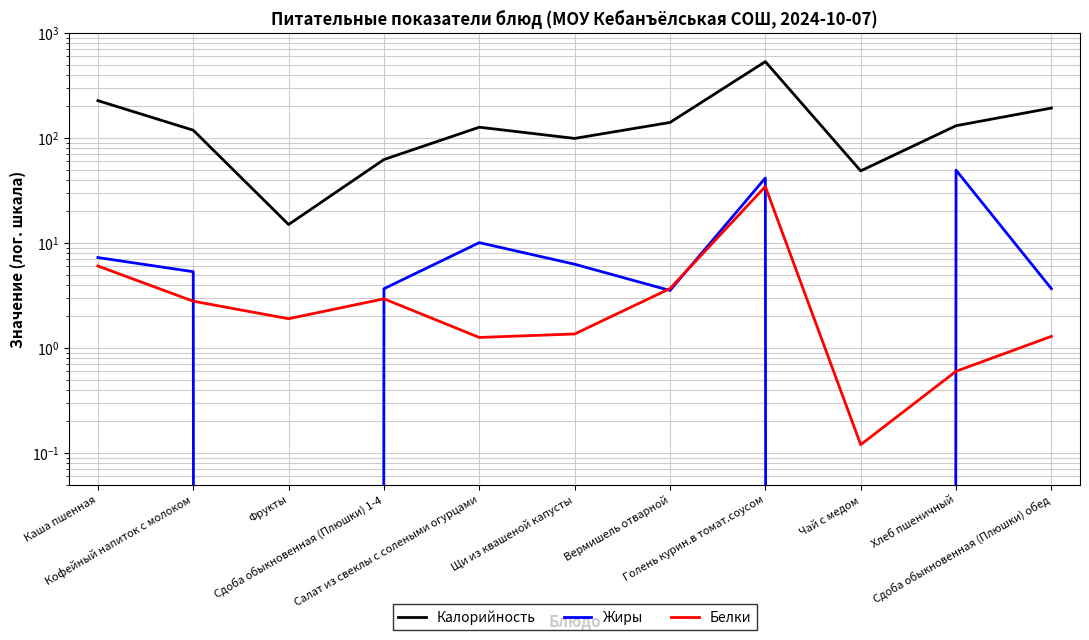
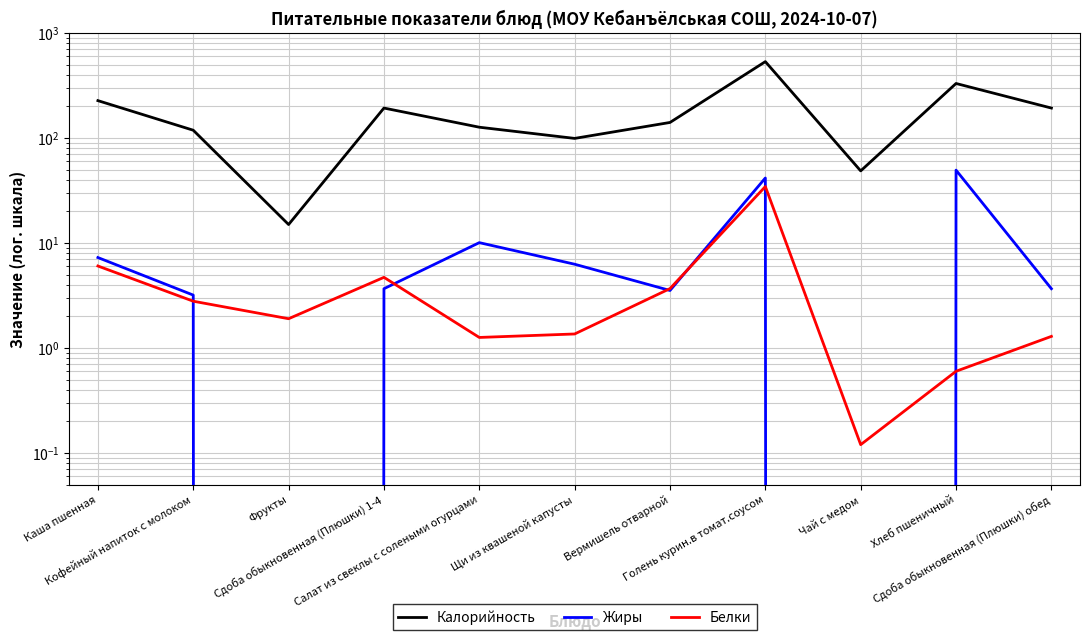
  {
    "Калорийность": {
      "Каша пшенная": 230,
      "Кофейный напиток с молоком": 120,
      "Фрукты": 15,
-     "Сдоба обыкновенная (Плюшки) 1-4": 60,
+     "Сдоба обыкновенная (Плюшки) 1-4": 190,
      "Салат из свеклы с солеными огурцами": 130,
      "Щи из квашеной капусты": 100,
      "Вермишель отварной": 140,
      "Голень курин.в томат.соусом": 500,
      "Чай с медом": 50,
-     "Хлеб пшеничный": 130,
+     "Хлеб пшеничный": 330,
      "Сдоба обыкновенная (Плюшки) обед": 190
    },
    "Жиры": {
      "Каша пшенная": 7,
-     "Кофейный напиток с молоком": 5,
+     "Кофейный напиток с молоком": 3.2,
      "Сдоба обыкновенная (Плюшки) 1-4": 3.7,
      "Салат из свеклы с солеными огурцами": 10,
      "Щи из квашеной капусты": 6,
      "Голень курин.в томат.соусом": 42,
      "Хлеб пшеничный": 50,
      "Сдоба обыкновенная (Плюшки) обед": 3.7
    },
    "Белки": {
      "Каша пшенная": 6,
      "Кофейный напиток с молоком": 2.8,
      "Фрукты": 1.9,
-     "Сдоба обыкновенная (Плюшки) 1-4": 2.9,
+     "Сдоба обыкновенная (Плюшки) 1-4": 5,
      "Салат из свеклы с солеными огурцами": 1.3,
      "Щи из квашеной капусты": 1.4,
      "Голень курин.в томат.соусом": 35,
      "Чай с медом": 0.12,
      "Хлеб пшеничный": 0.6,
      "Сдоба обыкновенная (Плюшки) обед": 1.3
    }
  }
